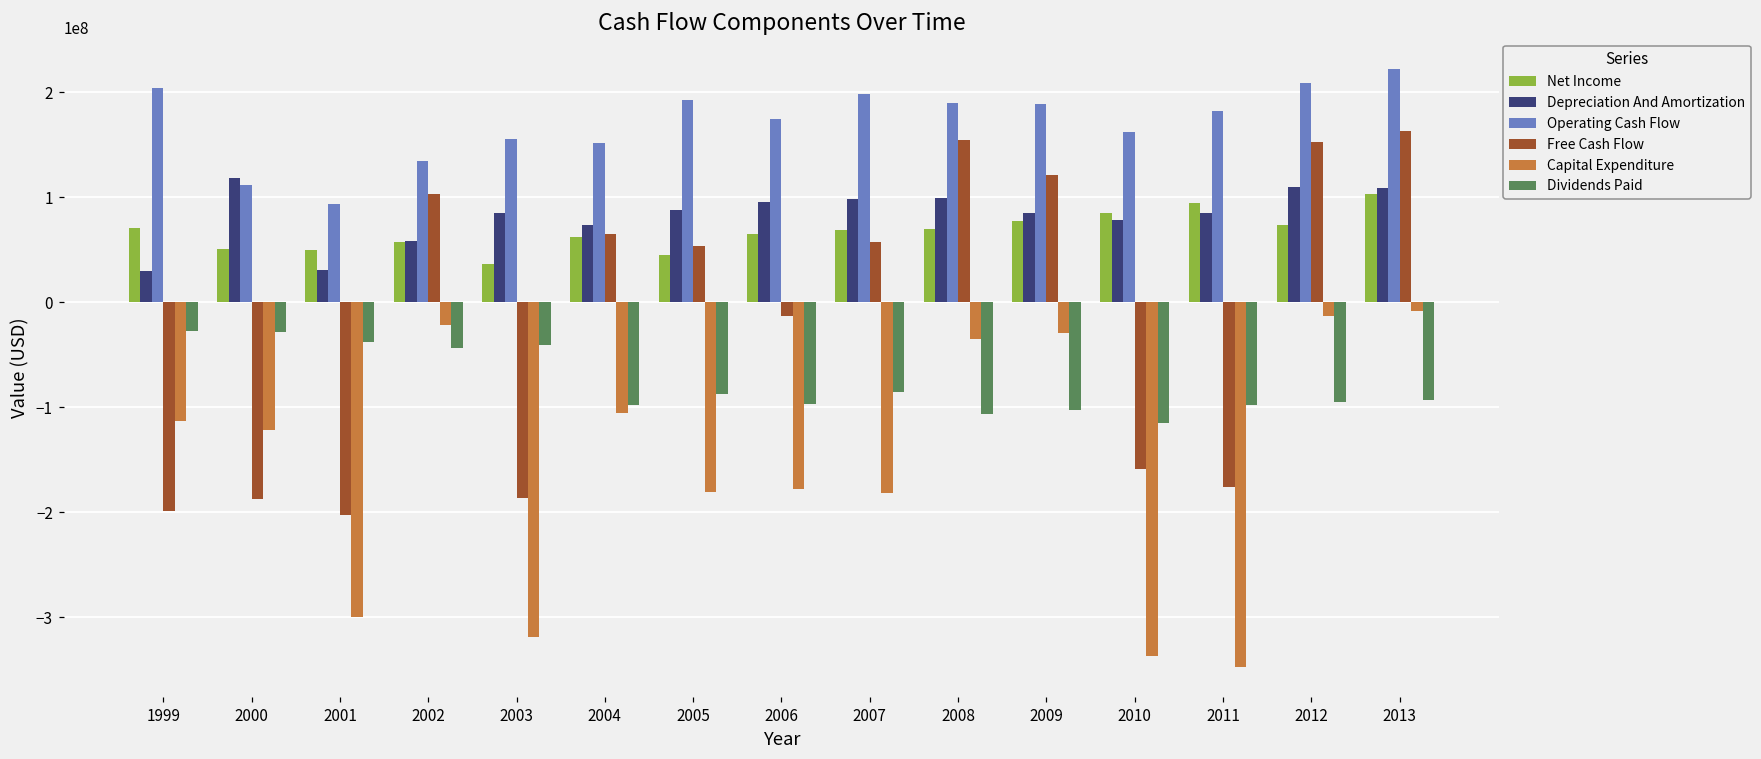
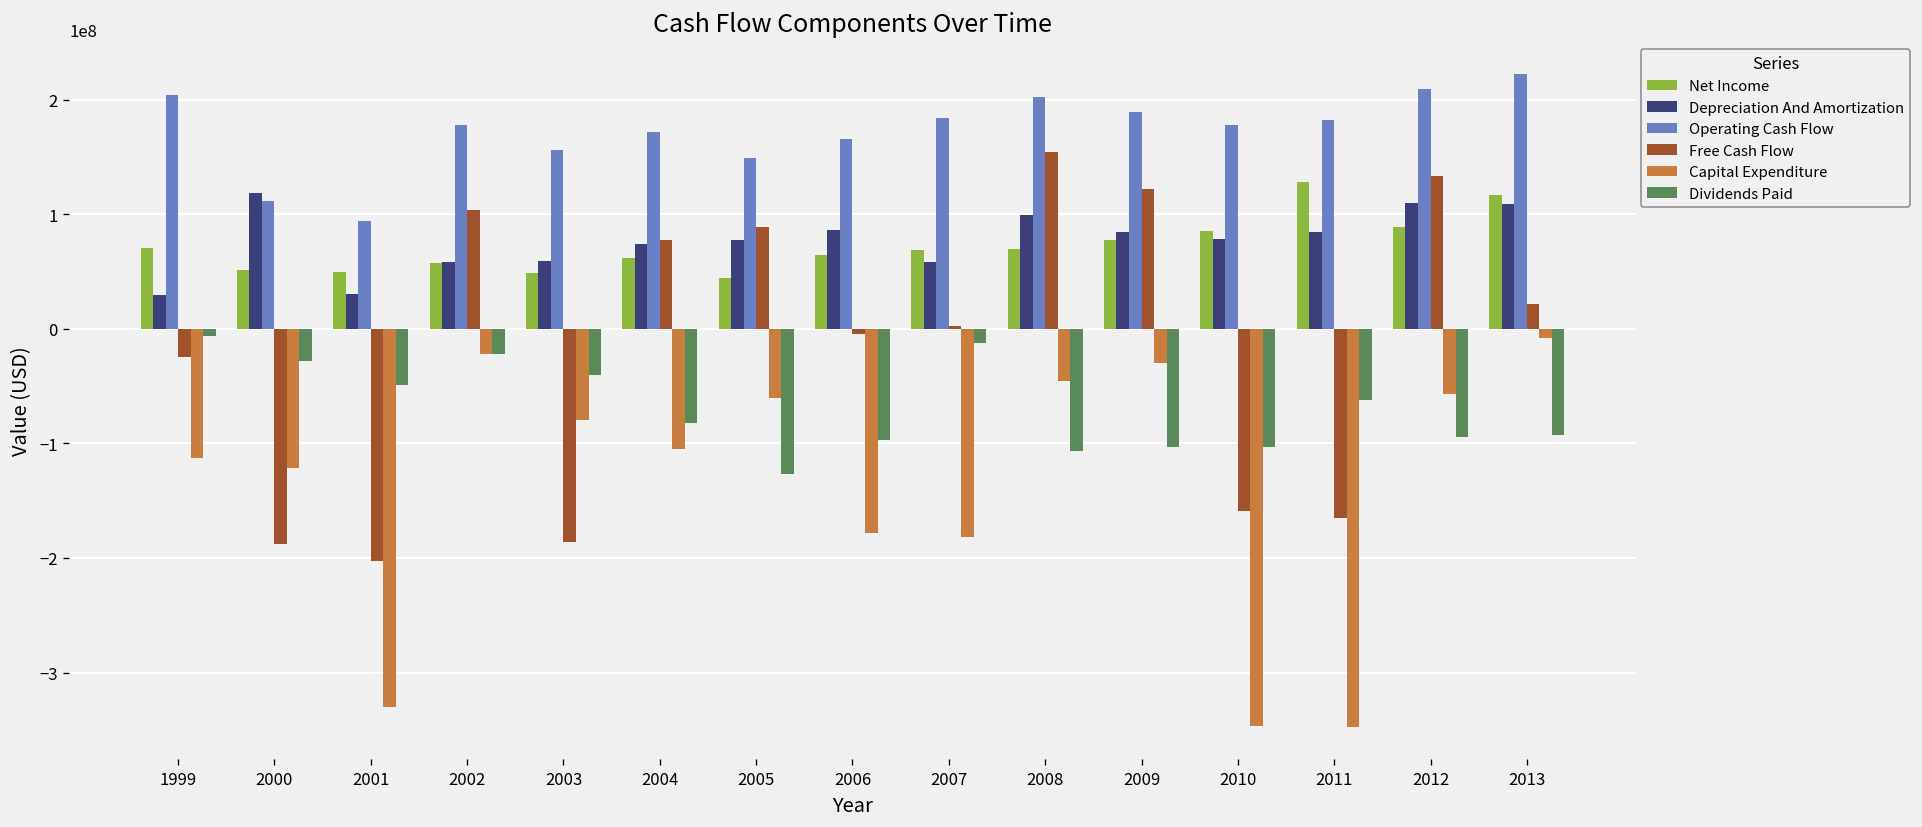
  {
    "Net Income": {
      "1999": 70000000,
      "2000": 50000000,
      "2001": 50000000,
      "2002": 60000000,
-     "2003": 40000000,
+     "2003": 50000000,
      "2004": 60000000,
      "2005": 40000000,
      "2006": 60000000,
      "2007": 70000000,
      "2008": 70000000,
      "2009": 80000000,
      "2010": 90000000,
-     "2011": 90000000,
-     "2012": 70000000,
-     "2013": 100000000
+     "2011": 130000000,
+     "2012": 90000000,
+     "2013": 120000000
    },
    "Depreciation And Amortization": {
      "1999": 30000000,
      "2000": 120000000,
      "2001": 30000000,
      "2002": 60000000,
-     "2003": 80000000,
+     "2003": 60000000,
      "2004": 70000000,
-     "2005": 90000000,
-     "2006": 100000000,
-     "2007": 100000000,
+     "2005": 80000000,
+     "2006": 90000000,
+     "2007": 60000000,
      "2008": 100000000,
      "2009": 80000000,
      "2010": 80000000,
      "2011": 80000000,
      "2012": 110000000,
      "2013": 110000000
    },
    "Operating Cash Flow": {
      "1999": 200000000,
      "2000": 110000000,
      "2001": 90000000,
-     "2002": 130000000,
+     "2002": 180000000,
      "2003": 160000000,
-     "2004": 150000000,
-     "2005": 190000000,
-     "2006": 175000000,
-     "2007": 200000000,
-     "2008": 190000000,
+     "2004": 170000000,
+     "2005": 150000000,
+     "2006": 166000000,
+     "2007": 180000000,
+     "2008": 200000000,
      "2009": 190000000,
-     "2010": 160000000,
+     "2010": 180000000,
      "2011": 180000000,
      "2012": 210000000,
      "2013": 220000000
    },
    "Free Cash Flow": {
-     "1999": -200000000,
+     "1999": -20000000,
      "2000": -190000000,
      "2001": -200000000,
      "2002": 100000000,
      "2003": -190000000,
-     "2004": 60000000,
-     "2005": 50000000,
-     "2006": -10000000,
-     "2007": 60000000,
+     "2004": 80000000,
+     "2005": 90000000,
+     "2006": 0,
+     "2007": 0,
      "2008": 150000000,
      "2009": 120000000,
      "2010": -160000000,
-     "2011": -180000000,
-     "2012": 150000000,
-     "2013": 160000000
+     "2011": -170000000,
+     "2012": 130000000,
+     "2013": 20000000
    },
    "Capital Expenditure": {
      "1999": -110000000,
      "2000": -120000000,
-     "2001": -300000000,
+     "2001": -330000000,
      "2002": -20000000,
-     "2003": -320000000,
+     "2003": -80000000,
      "2004": -110000000,
-     "2005": -180000000,
+     "2005": -60000000,
      "2006": -180000000,
      "2007": -180000000,
-     "2008": -40000000,
+     "2008": -50000000,
      "2009": -30000000,
-     "2010": -340000000,
+     "2010": -350000000,
      "2011": -350000000,
-     "2012": -10000000,
+     "2012": -60000000,
      "2013": -10000000
    },
    "Dividends Paid": {
-     "1999": -30000000,
+     "1999": -10000000,
      "2000": -30000000,
-     "2001": -40000000,
-     "2002": -40000000,
+     "2001": -50000000,
+     "2002": -20000000,
      "2003": -40000000,
-     "2004": -100000000,
-     "2005": -90000000,
+     "2004": -80000000,
+     "2005": -130000000,
      "2006": -100000000,
-     "2007": -90000000,
+     "2007": -10000000,
      "2008": -110000000,
      "2009": -100000000,
-     "2010": -110000000,
-     "2011": -100000000,
+     "2010": -100000000,
+     "2011": -60000000,
      "2012": -90000000,
      "2013": -90000000
    }
  }
